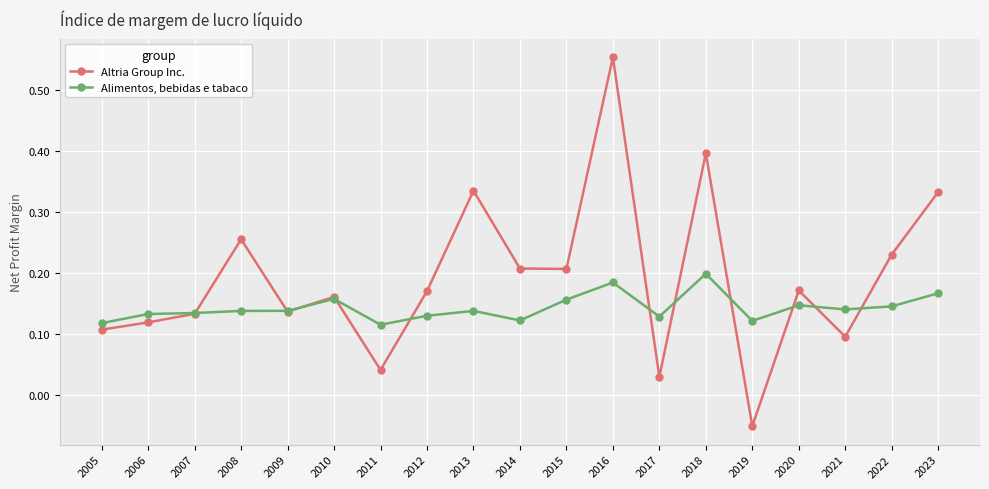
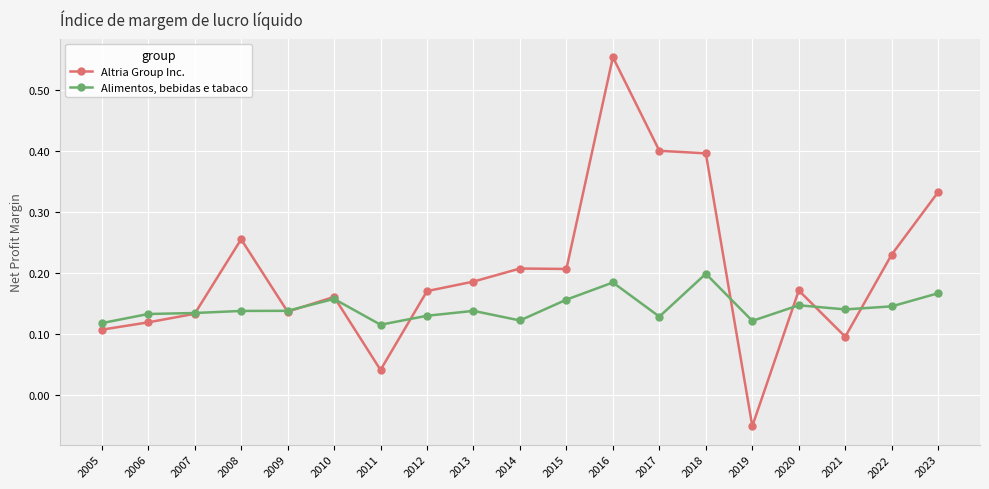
  {
    "Altria Group Inc.": {
      "2005": 0.11,
      "2006": 0.12,
      "2008": 0.25,
      "2011": 0.04,
      "2012": 0.17,
-     "2013": 0.33,
+     "2013": 0.19,
      "2014": 0.21,
      "2015": 0.21,
      "2016": 0.55,
-     "2017": 0.03,
+     "2017": 0.40,
      "2018": 0.40,
      "2019": -0.05,
      "2020": 0.17,
      "2021": 0.10,
      "2022": 0.23,
      "2023": 0.33
    },
    "Alimentos, bebidas e tabaco": {
      "2005": 0.12,
      "2006": 0.13,
      "2008": 0.14,
      "2011": 0.11,
      "2012": 0.13,
      "2013": 0.14,
      "2014": 0.12,
      "2015": 0.16,
      "2016": 0.18,
      "2017": 0.13,
      "2018": 0.20,
      "2019": 0.12,
      "2020": 0.15,
      "2021": 0.14,
      "2022": 0.14,
      "2023": 0.17
    }
  }
